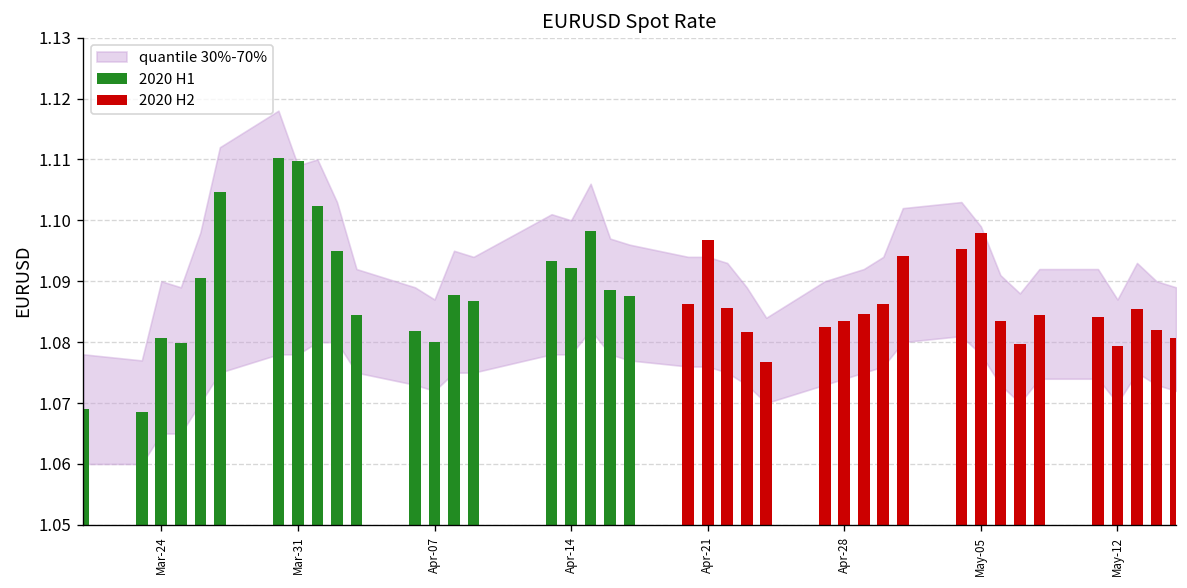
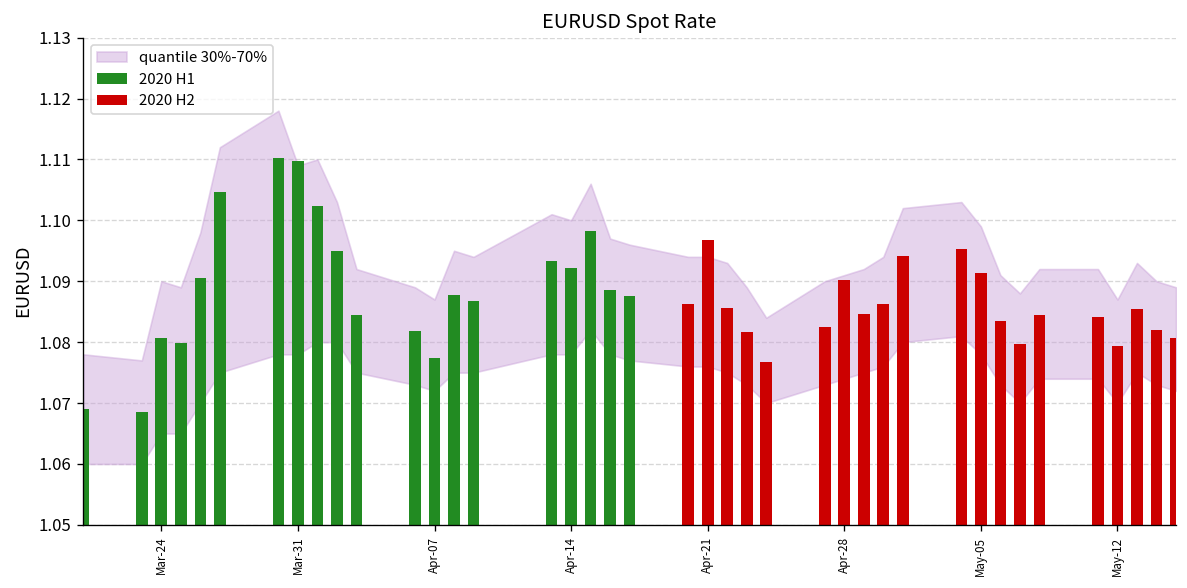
  {
    "2020 H1": {
      "Mar-24": 1.081,
      "Mar-31": 1.110,
-     "Apr-07": 1.080,
+     "Apr-07": 1.077,
      "Apr-14": 1.092
    },
    "2020 H2": {
      "Apr-21": 1.097,
-     "Apr-28": 1.083,
-     "May-05": 1.098,
+     "Apr-28": 1.090,
+     "May-05": 1.091,
      "May-12": 1.079
    }
  }
